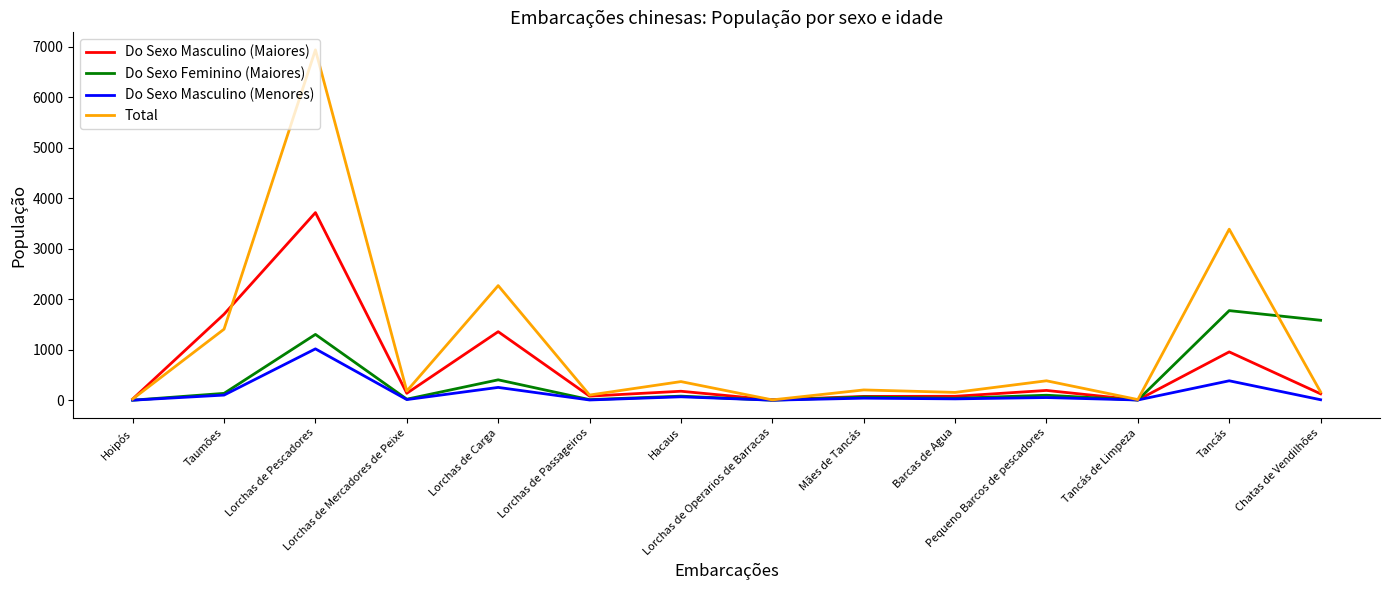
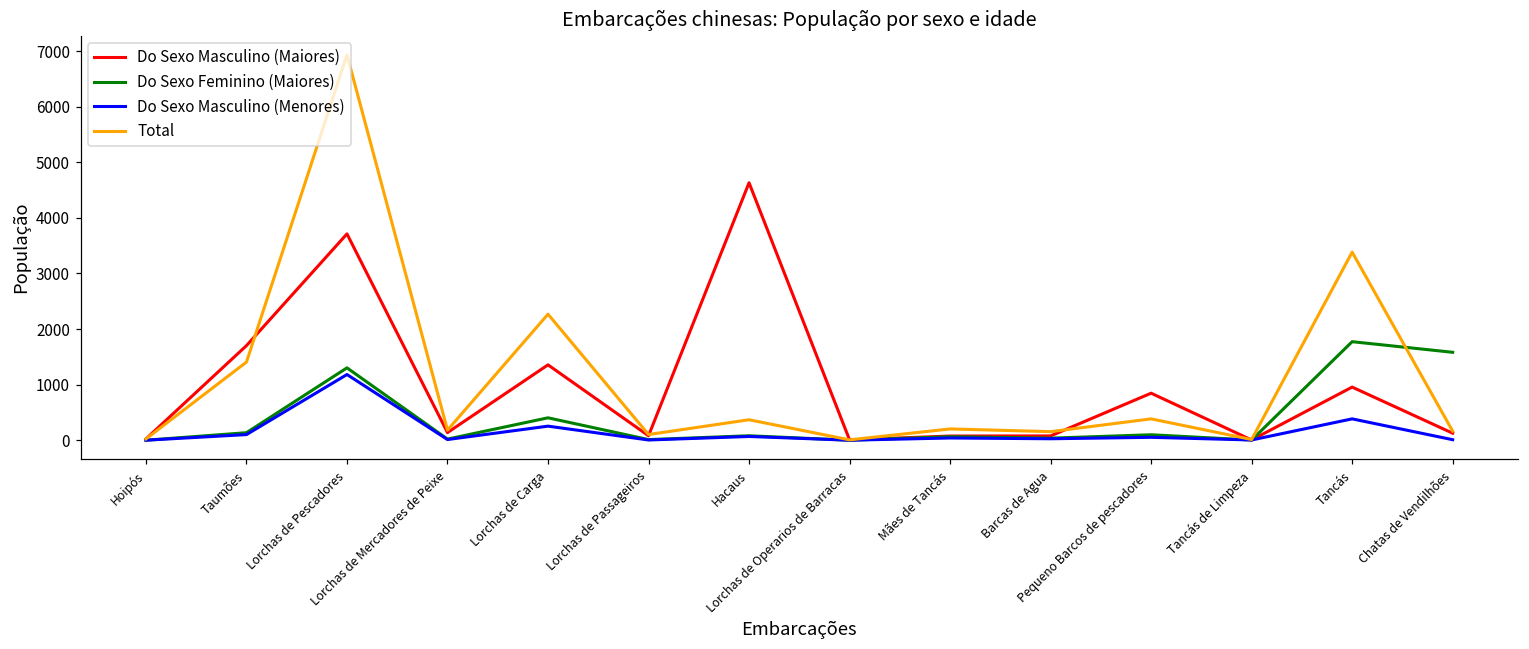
  {
    "Do Sexo Masculino (Maiores)": {
      "Taumões": 1700,
      "Lorchas de Pescadores": 3700,
      "Lorchas de Carga": 1400,
-     "Hacaus": 200,
-     "Pequeno Barcos de pescadores": 200,
+     "Hacaus": 4600,
+     "Pequeno Barcos de pescadores": 800,
      "Tancás": 1000
    },
    "Do Sexo Feminino (Maiores)": {
      "Lorchas de Pescadores": 1300,
      "Lorchas de Carga": 400,
      "Tancás": 1800,
      "Chatas de Vendilhões": 1600
    },
    "Do Sexo Masculino (Menores)": {
-     "Lorchas de Pescadores": 1000,
+     "Lorchas de Pescadores": 1200,
      "Lorchas de Carga": 300,
      "Tancás": 400,
      "Chatas de Vendilhões": 0
    },
    "Total": {
      "Taumões": 1400,
      "Lorchas de Carga": 2300,
      "Hacaus": 400,
      "Mães de Tancás": 200,
      "Barcas de Agua": 200,
      "Pequeno Barcos de pescadores": 400,
      "Tancás": 3400
    }
  }
